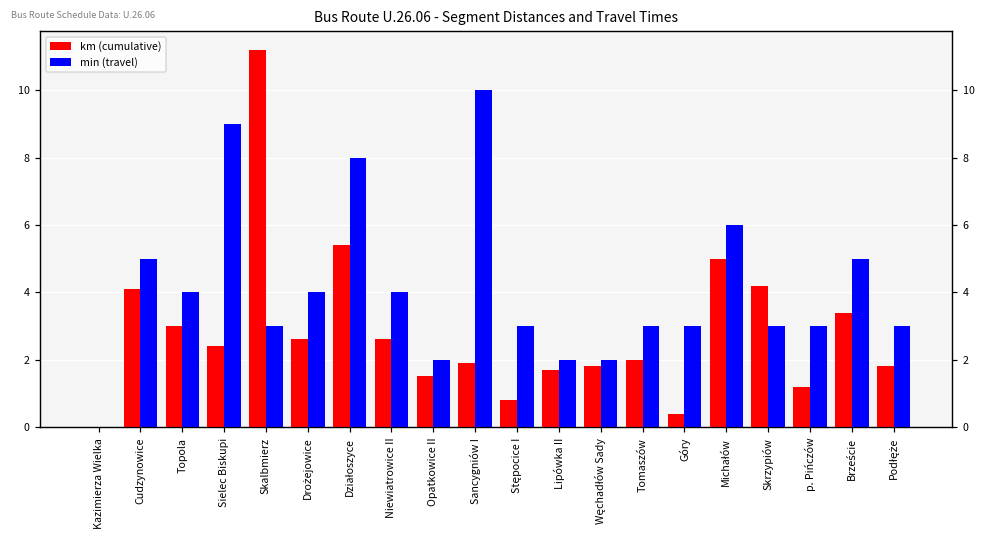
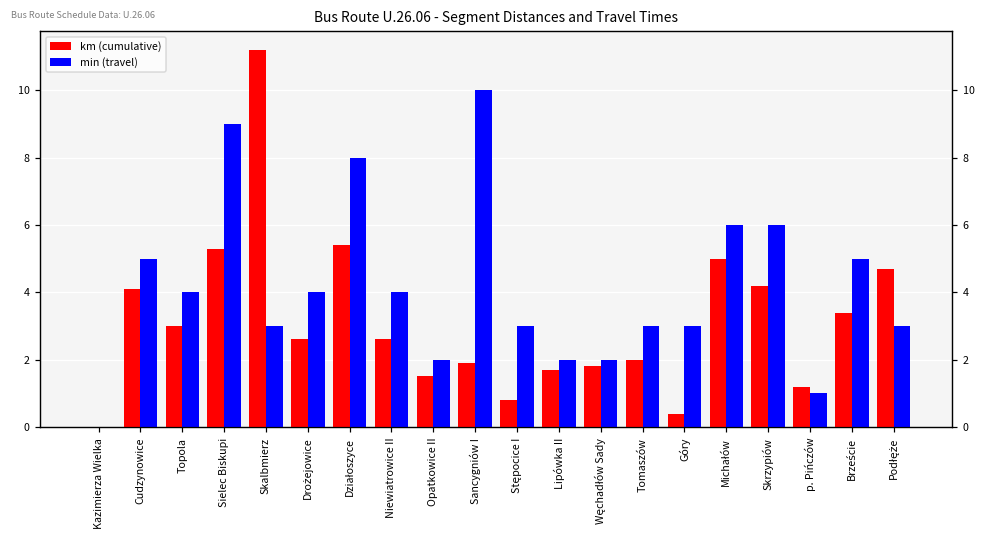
  {
    "km (cumulative)": {
      "Kazimierza Wielka": 0.0,
      "Cudzynowice": 4.1,
      "Topola": 3.0,
-     "Sielec Biskupi": 2.4,
+     "Sielec Biskupi": 5.3,
      "Skalbmierz": 11.2,
      "Drożejowice": 2.6,
      "Działoszyce": 5.4,
      "Niewiatrowice II": 2.6,
      "Opatkowice II": 1.5,
      "Sancygniów I": 1.9,
      "Stępocice I": 0.8,
      "Lipówka II": 1.7,
      "Węchadłów Sady": 1.8,
      "Tomaszów": 2.0,
      "Góry": 0.4,
      "Michałów": 5.0,
      "Skrzypiów": 4.2,
      "p. Pińczów": 1.2,
      "Brzeście": 3.4,
-     "Podłęże": 1.8
+     "Podłęże": 4.7
    },
    "min (travel)": {
      "Kazimierza Wielka": 0,
      "Cudzynowice": 5,
      "Topola": 4,
      "Sielec Biskupi": 9,
      "Skalbmierz": 3,
      "Drożejowice": 4,
      "Działoszyce": 8,
      "Niewiatrowice II": 4,
      "Opatkowice II": 2,
      "Sancygniów I": 10,
      "Stępocice I": 3,
      "Lipówka II": 2,
      "Węchadłów Sady": 2,
      "Tomaszów": 3,
      "Góry": 3,
      "Michałów": 6,
-     "Skrzypiów": 3,
-     "p. Pińczów": 3,
+     "Skrzypiów": 6,
+     "p. Pińczów": 1,
      "Brzeście": 5,
      "Podłęże": 3
    }
  }
